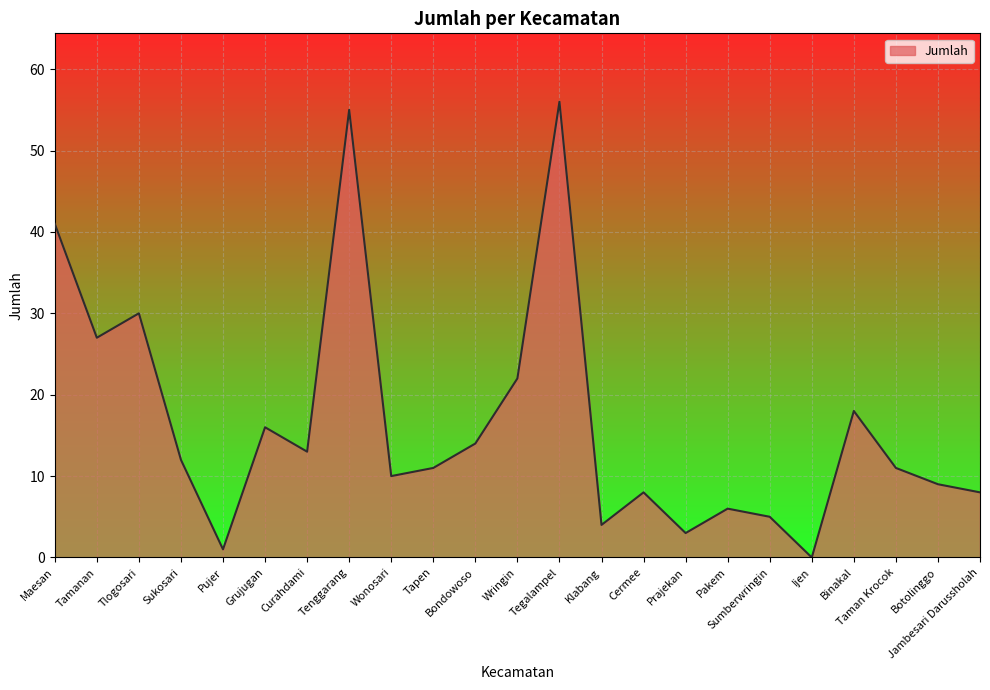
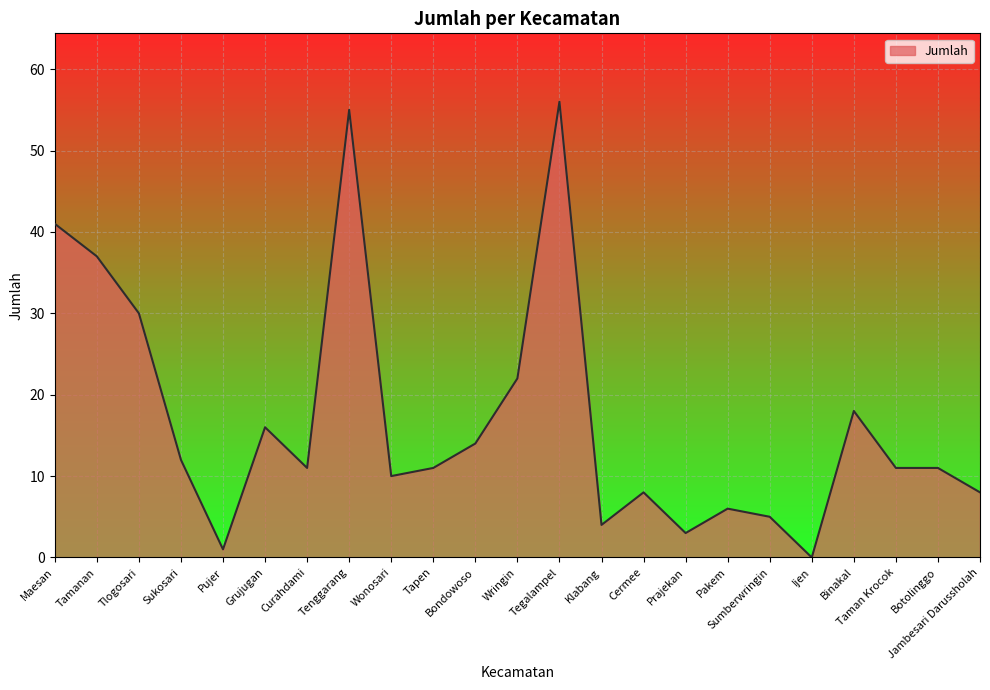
  {
    "Maesan": 41,
-   "Tamanan": 27,
+   "Tamanan": 37,
    "Tlogosari": 30,
    "Sukosari": 12,
    "Pujer": 1,
    "Grujugan": 16,
-   "Curahdami": 13,
+   "Curahdami": 11,
    "Tenggarang": 55,
    "Wonosari": 10,
    "Tapen": 11,
    "Bondowoso": 14,
    "Wringin": 22,
    "Tegalampel": 56,
    "Klabang": 4,
    "Cermee": 8,
    "Prajekan": 3,
    "Pakem": 6,
    "Sumberwringin": 5,
    "Ijen": 0,
    "Binakal": 18,
    "Taman Krocok": 11,
-   "Botolinggo": 9,
+   "Botolinggo": 11,
    "Jambesari Darussholah": 8
  }
